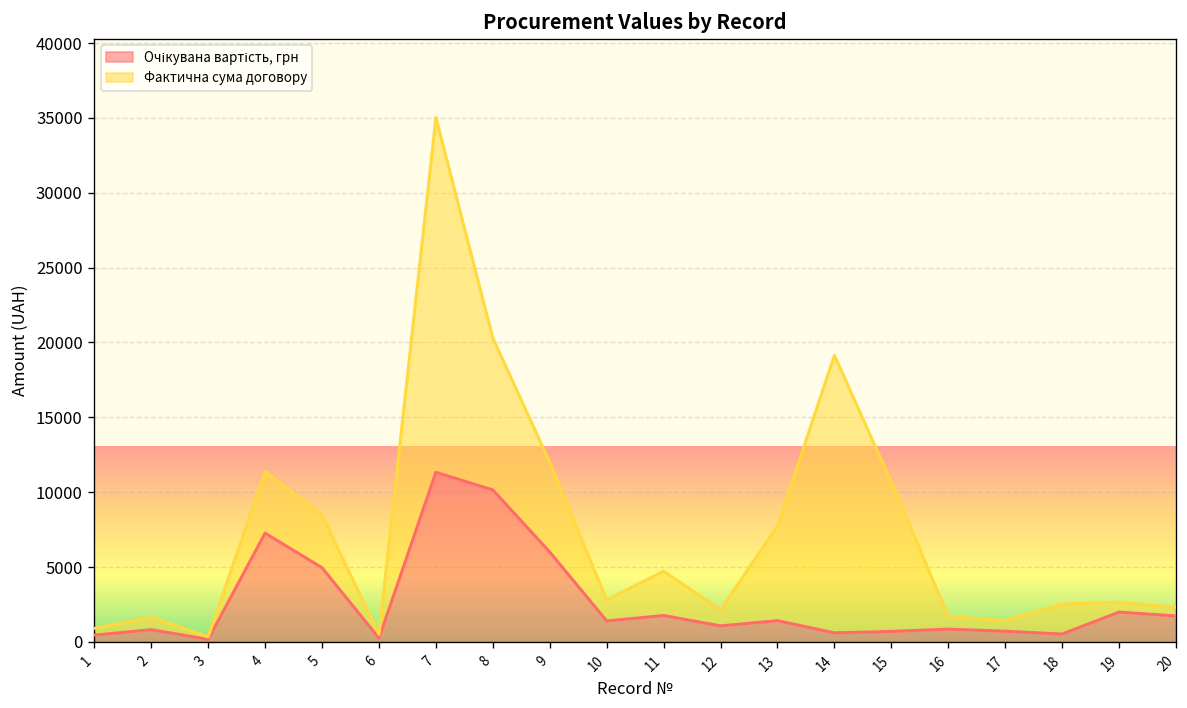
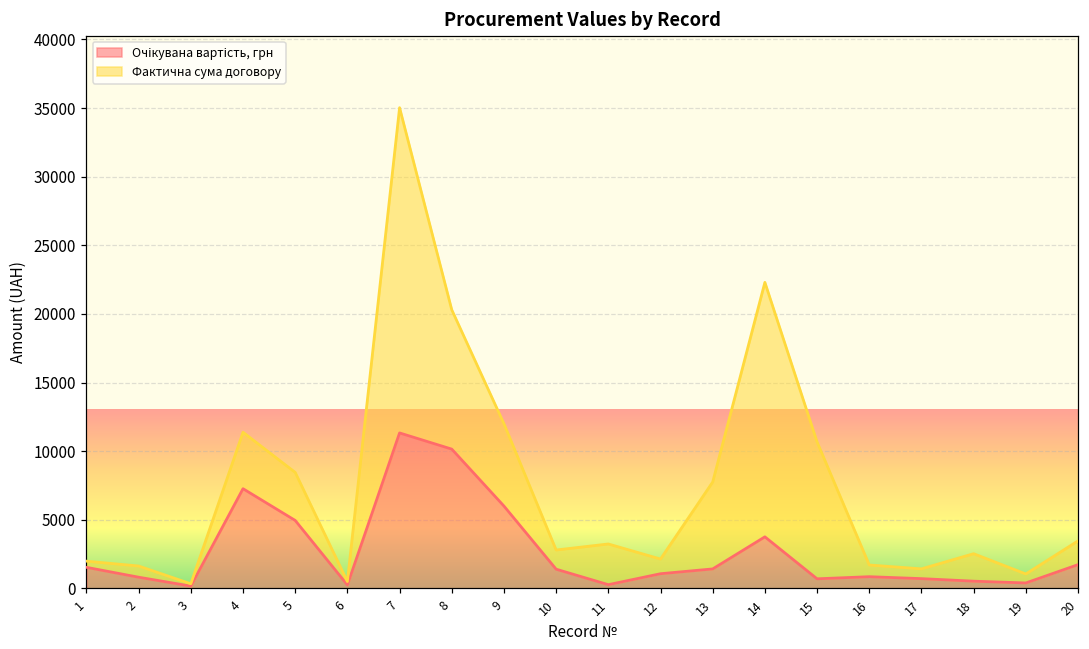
  {
    "Очікувана вартість, грн": {
-     "1": 500,
+     "1": 1500,
      "2": 800,
      "4": 7300,
      "5": 5000,
      "6": 300,
      "7": 11300,
      "8": 10200,
      "9": 6000,
      "10": 1400,
-     "11": 1800,
+     "11": 300,
      "12": 1100,
      "13": 1400,
-     "14": 600,
+     "14": 3800,
      "15": 700,
      "16": 900,
      "17": 700,
      "18": 500,
-     "19": 2000,
+     "19": 400,
      "20": 1700
    },
    "Фактична сума договору": {
      "1": 500,
      "2": 800,
      "4": 4100,
      "5": 3500,
      "6": 300,
      "7": 23700,
      "8": 10200,
      "9": 6000,
      "10": 1400,
      "11": 3000,
      "12": 1100,
      "13": 6300,
      "14": 18500,
      "15": 10000,
      "16": 900,
      "17": 700,
      "18": 2000,
      "19": 700,
-     "20": 600
+     "20": 1700
    }
  }
